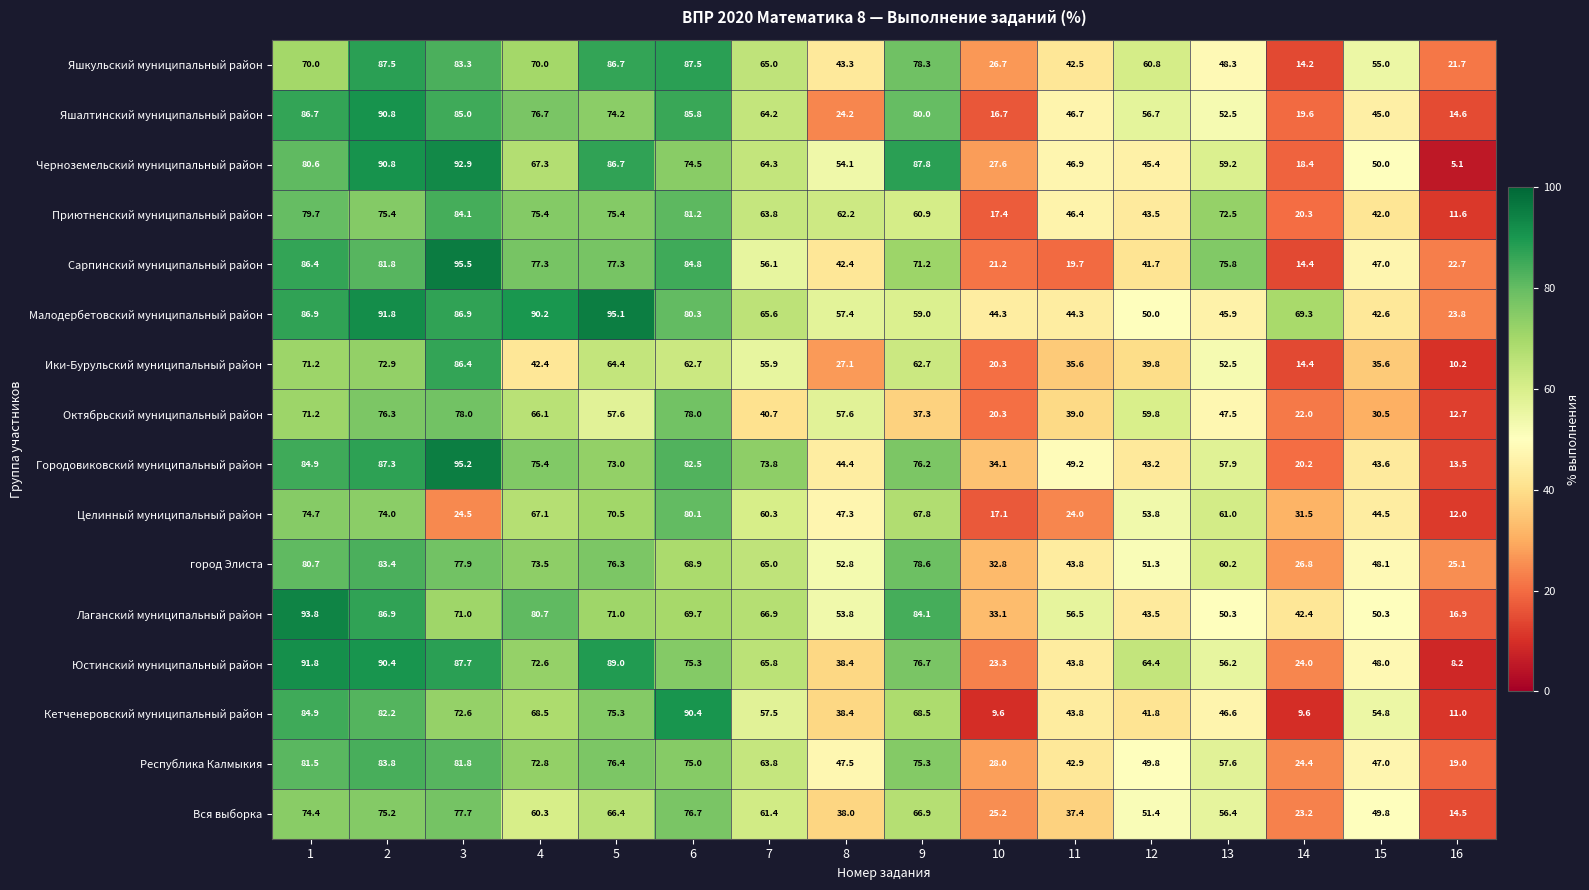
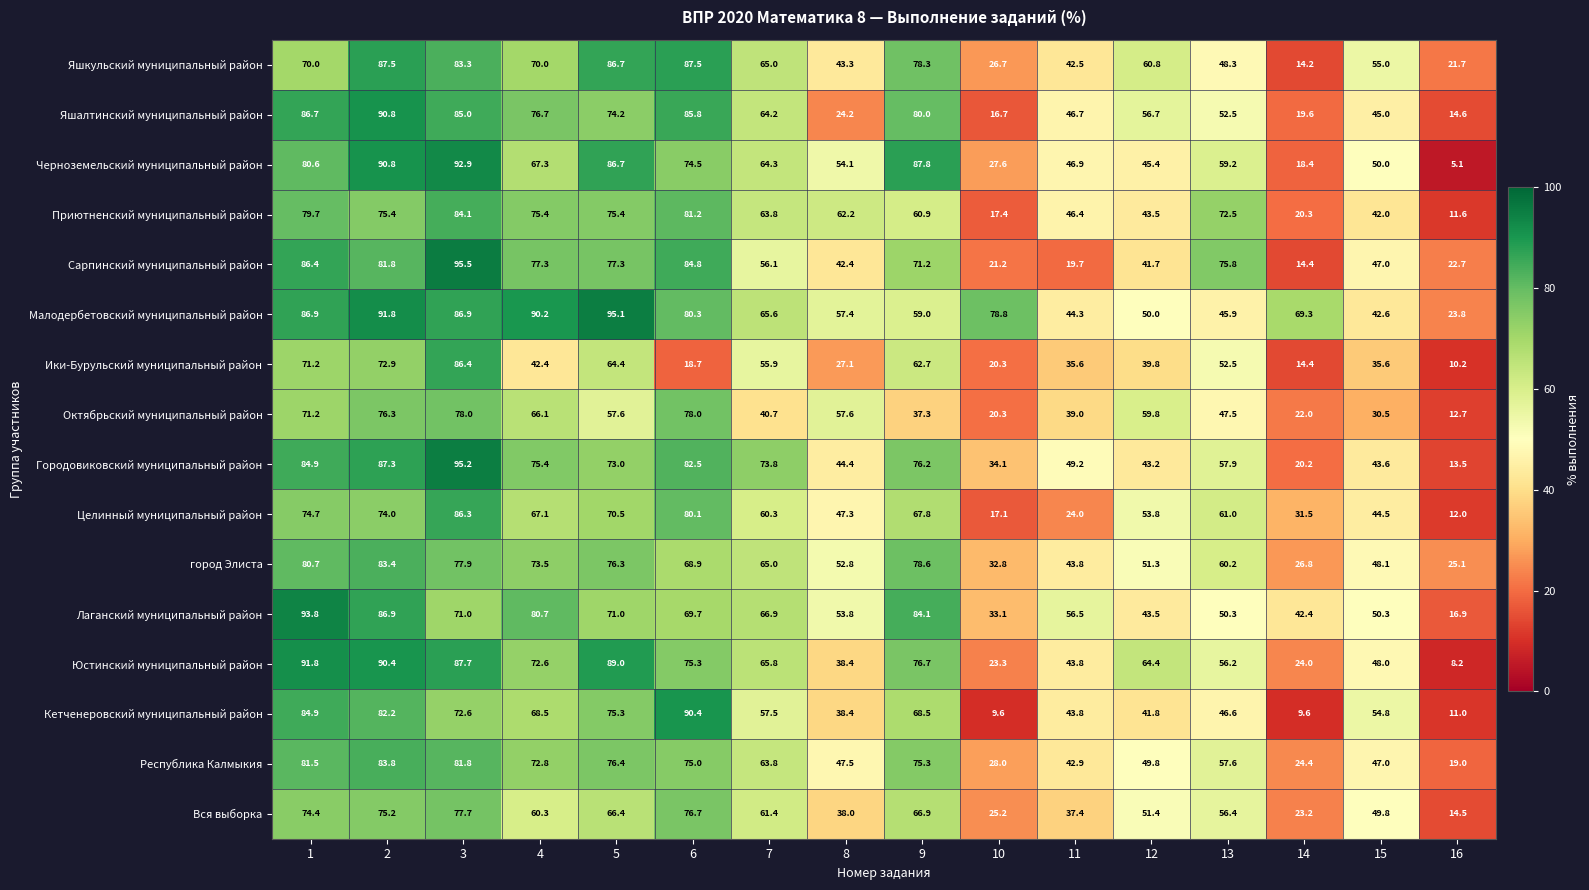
  {
    "Малодербетовский муниципальный район": {
      "1": 86.9,
      "2": 91.8,
      "3": 86.9,
      "4": 90.2,
      "5": 95.1,
      "6": 80.3,
      "7": 65.6,
      "8": 57.4,
      "9": 59.0,
-     "10": 44.3,
+     "10": 78.8,
      "11": 44.3,
      "12": 50.0,
      "13": 45.9,
      "14": 69.3,
      "15": 42.6,
      "16": 23.8
    },
    "Ики-Бурульский муниципальный район": {
      "1": 71.2,
      "2": 72.9,
      "3": 86.4,
      "4": 42.4,
      "5": 64.4,
-     "6": 62.7,
+     "6": 18.7,
      "7": 55.9,
      "8": 27.1,
      "9": 62.7,
      "10": 20.3,
      "11": 35.6,
      "12": 39.8,
      "13": 52.5,
      "14": 14.4,
      "15": 35.6,
      "16": 10.2
    },
    "Целинный муниципальный район": {
      "1": 74.7,
      "2": 74.0,
-     "3": 24.5,
+     "3": 86.3,
      "4": 67.1,
      "5": 70.5,
      "6": 80.1,
      "7": 60.3,
      "8": 47.3,
      "9": 67.8,
      "10": 17.1,
      "11": 24.0,
      "12": 53.8,
      "13": 61.0,
      "14": 31.5,
      "15": 44.5,
      "16": 12.0
    }
  }
